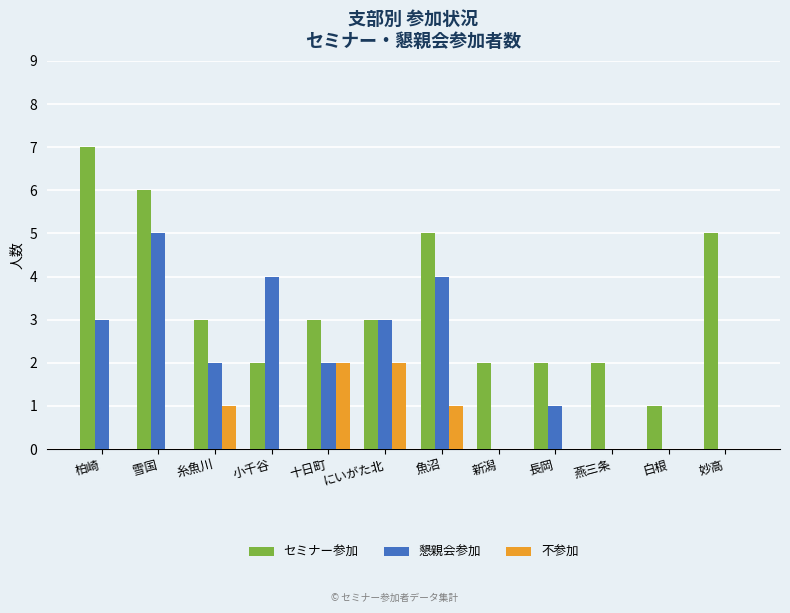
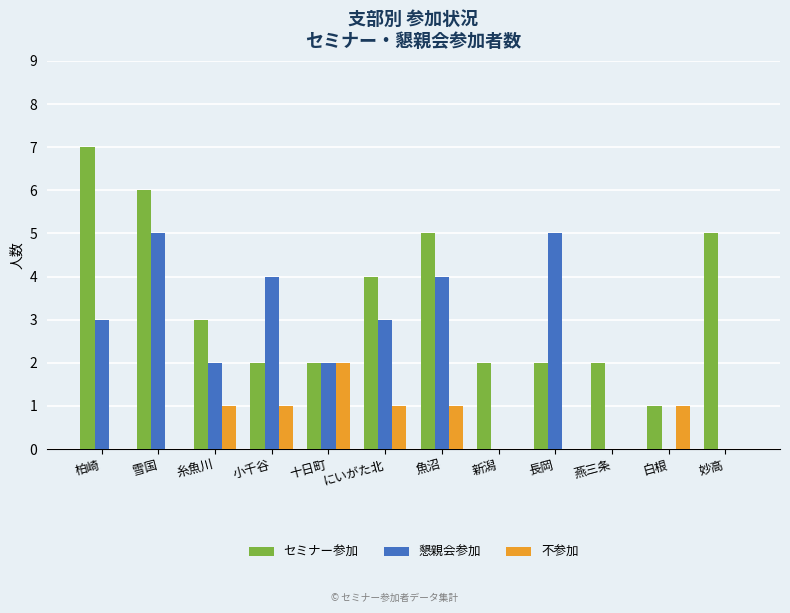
  {
    "セミナー参加": {
      "柏崎": 7,
      "雪国": 6,
      "糸魚川": 3,
      "小千谷": 2,
-     "十日町": 3,
-     "にいがた北": 3,
+     "十日町": 2,
+     "にいがた北": 4,
      "魚沼": 5,
      "新潟": 2,
      "長岡": 2,
      "燕三条": 2,
      "白根": 1,
      "妙高": 5
    },
    "懇親会参加": {
      "柏崎": 3,
      "雪国": 5,
      "糸魚川": 2,
      "小千谷": 4,
      "十日町": 2,
      "にいがた北": 3,
      "魚沼": 4,
      "新潟": 0,
-     "長岡": 1,
+     "長岡": 5,
      "燕三条": 0,
      "白根": 0,
      "妙高": 0
    },
    "不参加": {
      "柏崎": 0,
      "雪国": 0,
      "糸魚川": 1,
-     "小千谷": 0,
+     "小千谷": 1,
      "十日町": 2,
-     "にいがた北": 2,
+     "にいがた北": 1,
      "魚沼": 1,
      "新潟": 0,
      "長岡": 0,
      "燕三条": 0,
-     "白根": 0,
+     "白根": 1,
      "妙高": 0
    }
  }
